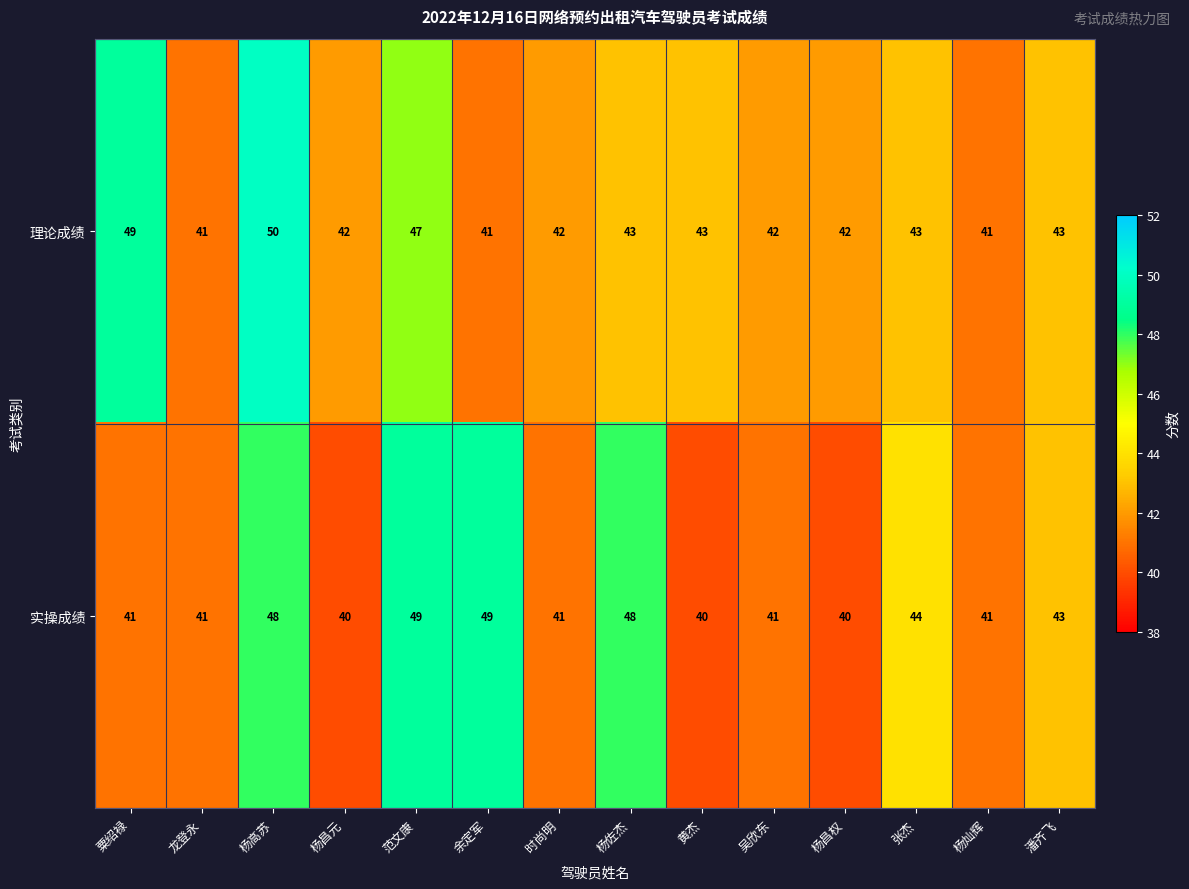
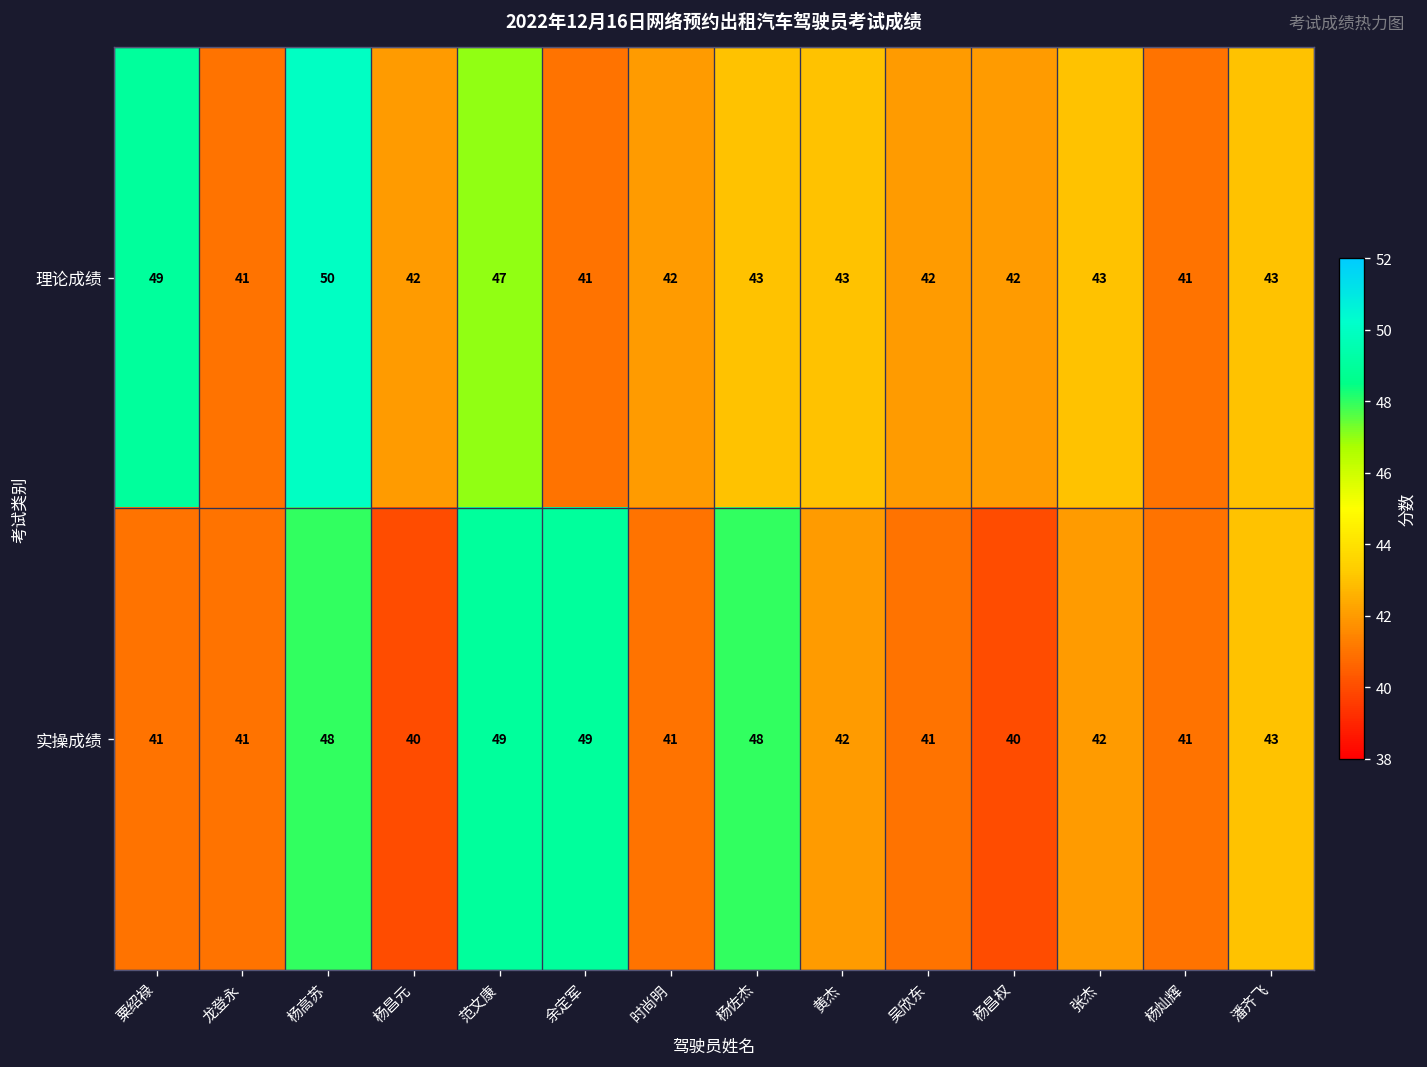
  {
    "理论成绩": {
      "粟绍禄": 49,
      "龙登永": 41,
      "杨高苏": 50,
      "杨昌元": 42,
      "范文康": 47,
      "余定军": 41,
      "时尚明": 42,
      "杨佐杰": 43,
      "黄杰": 43,
      "吴欣东": 42,
      "杨昌权": 42,
      "张杰": 43,
      "杨灿辉": 41,
      "潘齐飞": 43
    },
    "实操成绩": {
      "粟绍禄": 41,
      "龙登永": 41,
      "杨高苏": 48,
      "杨昌元": 40,
      "范文康": 49,
      "余定军": 49,
      "时尚明": 41,
      "杨佐杰": 48,
-     "黄杰": 40,
+     "黄杰": 42,
      "吴欣东": 41,
      "杨昌权": 40,
-     "张杰": 44,
+     "张杰": 42,
      "杨灿辉": 41,
      "潘齐飞": 43
    }
  }
